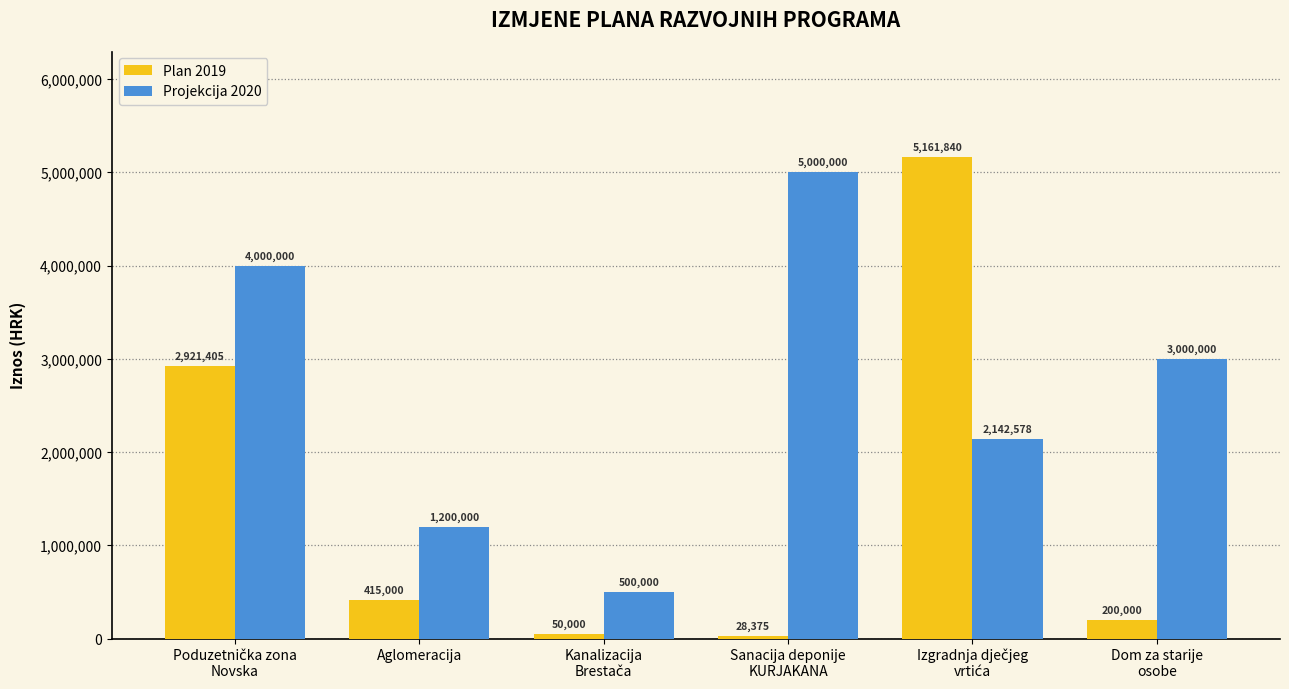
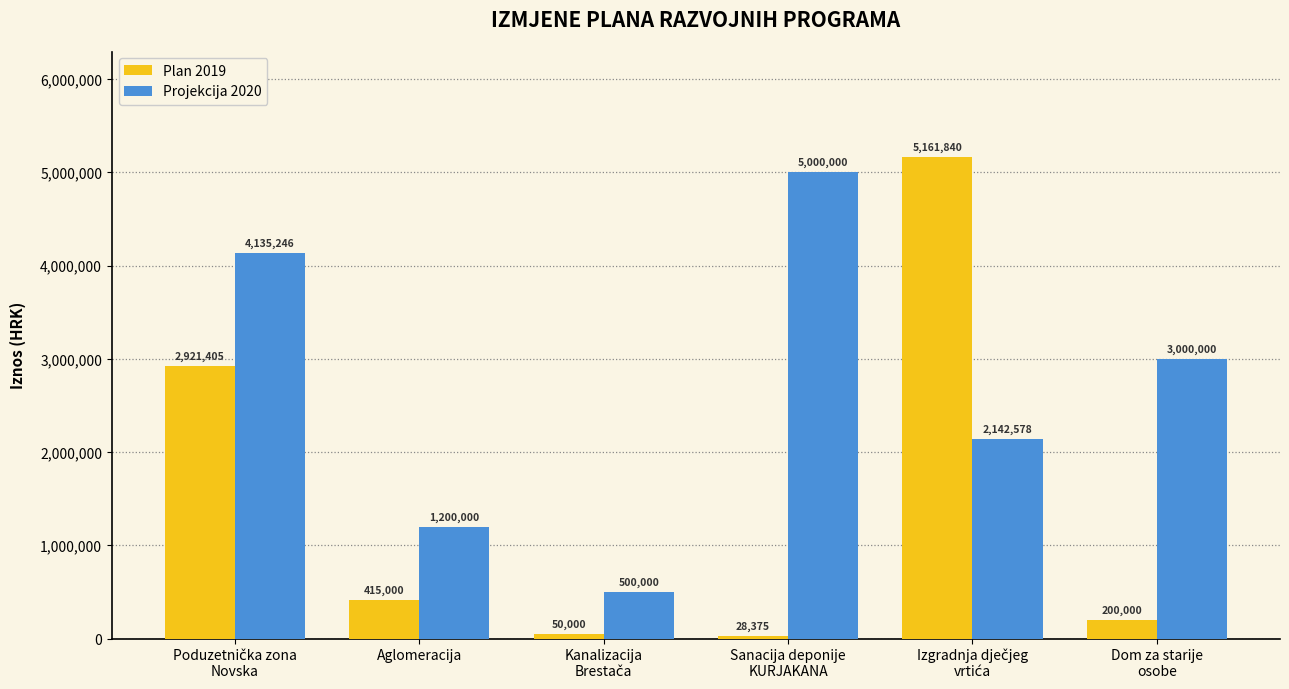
  {
    "Plan 2019": {
      "Poduzetnička zona Novska": "2,921,405",
      "Aglomeracija": "415,000",
      "Kanalizacija Brestača": "50,000",
      "Sanacija deponije KURJAKANA": "28,375",
      "Izgradnja dječjeg vrtića": "5,161,840",
      "Dom za starije osobe": "200,000"
    },
    "Projekcija 2020": {
-     "Poduzetnička zona Novska": "4,000,000",
+     "Poduzetnička zona Novska": "4,135,246",
      "Aglomeracija": "1,200,000",
      "Kanalizacija Brestača": "500,000",
      "Sanacija deponije KURJAKANA": "5,000,000",
      "Izgradnja dječjeg vrtića": "2,142,578",
      "Dom za starije osobe": "3,000,000"
    }
  }
